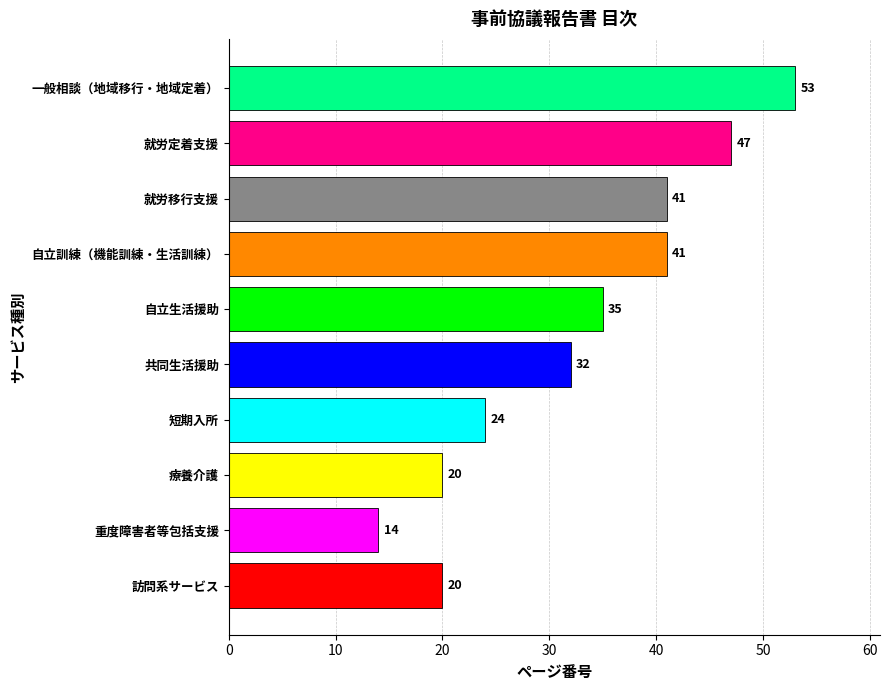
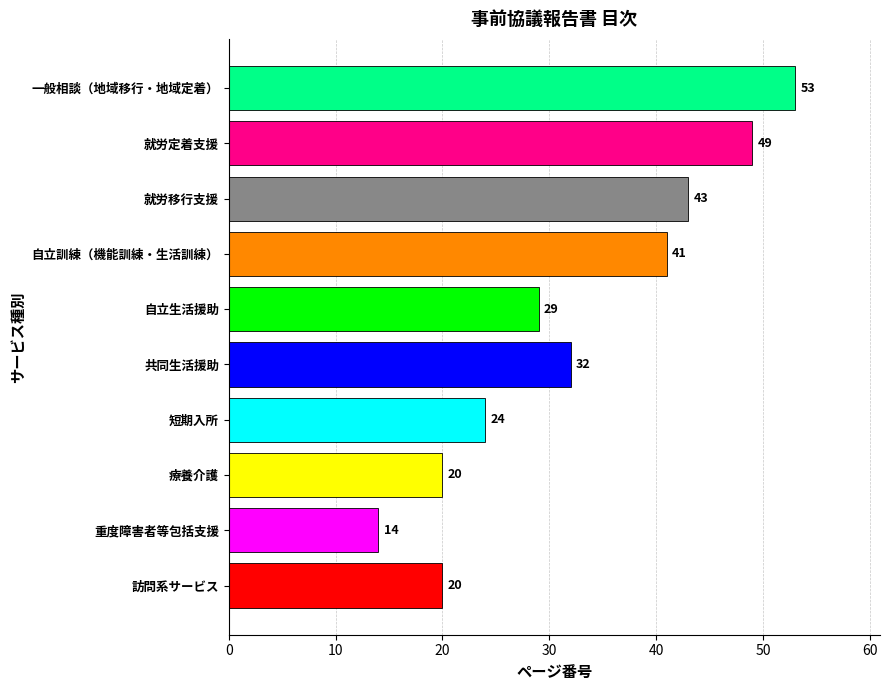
  {
    "一般相談（地域移行・地域定着）": 53,
-   "就労定着支援": 47,
-   "就労移行支援": 41,
+   "就労定着支援": 49,
+   "就労移行支援": 43,
    "自立訓練（機能訓練・生活訓練）": 41,
-   "自立生活援助": 35,
+   "自立生活援助": 29,
    "共同生活援助": 32,
    "短期入所": 24,
    "療養介護": 20,
    "重度障害者等包括支援": 14,
    "訪問系サービス": 20
  }
